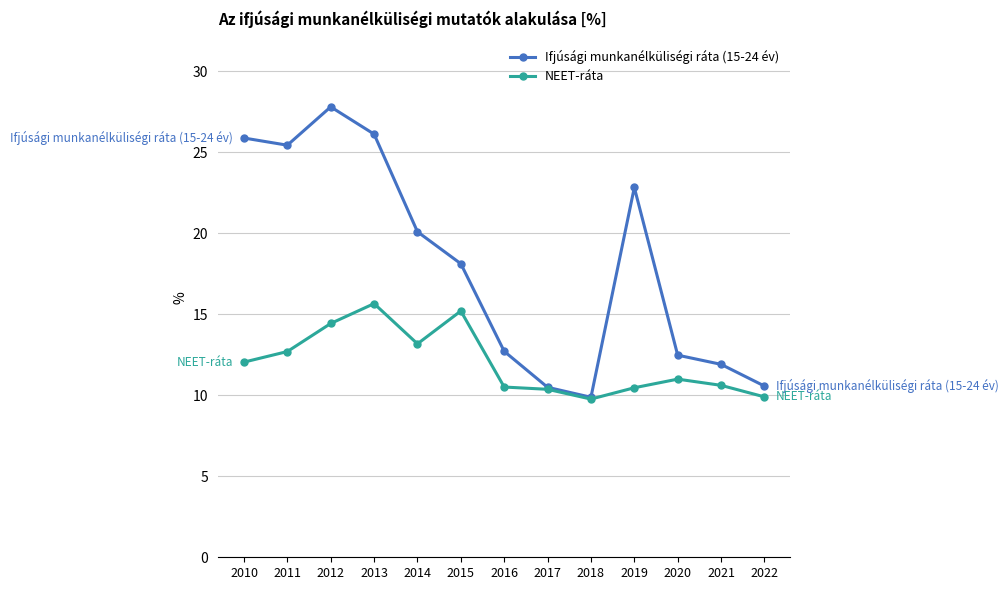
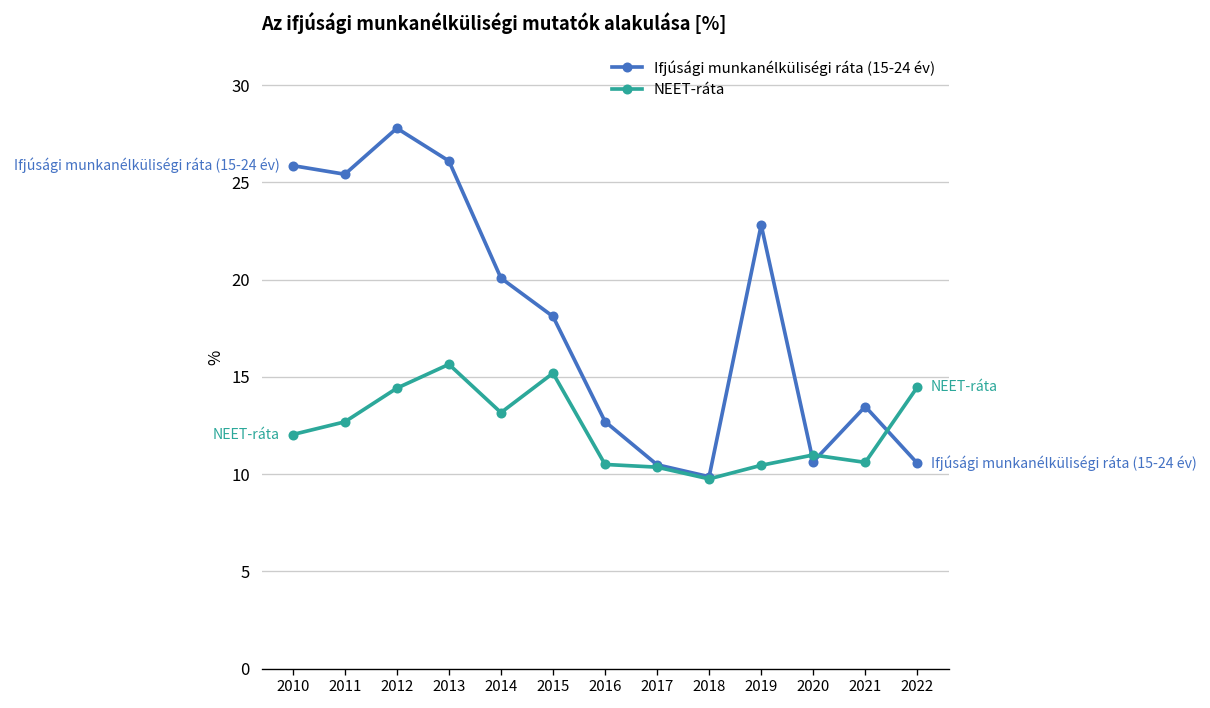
  {
    "Ifjúsági munkanélküliségi ráta (15-24 év)": {
      "2011": 25.4,
      "2012": 27.8,
      "2013": 26.1,
      "2014": 20.1,
      "2015": 18.1,
      "2016": 12.7,
      "2019": 22.8,
-     "2020": 12.5,
-     "2021": 11.9
+     "2020": 10.6,
+     "2021": 13.5
    },
    "NEET-ráta": {
      "2010": 12.0,
      "2011": 12.7,
      "2012": 14.4,
      "2013": 15.7,
      "2014": 13.2,
      "2015": 15.2,
      "2016": 10.5,
      "2019": 10.5,
      "2020": 11.0,
      "2021": 10.6,
-     "2022": 9.9
+     "2022": 14.5
    }
  }
